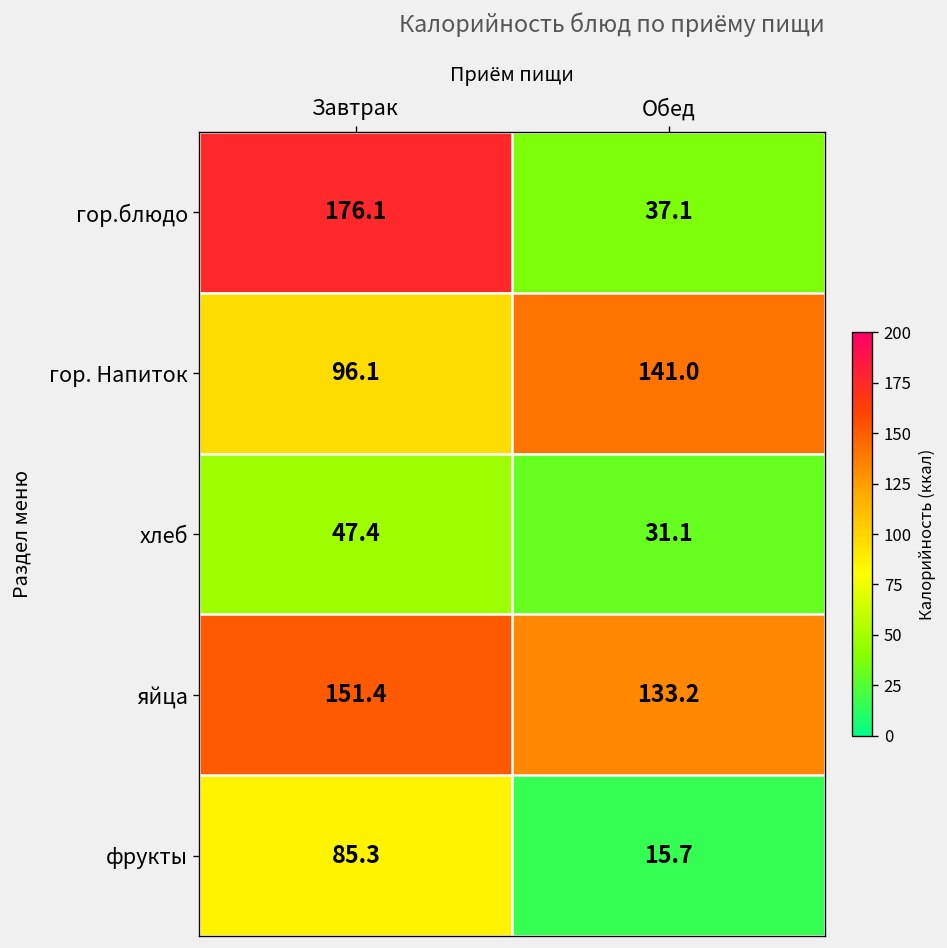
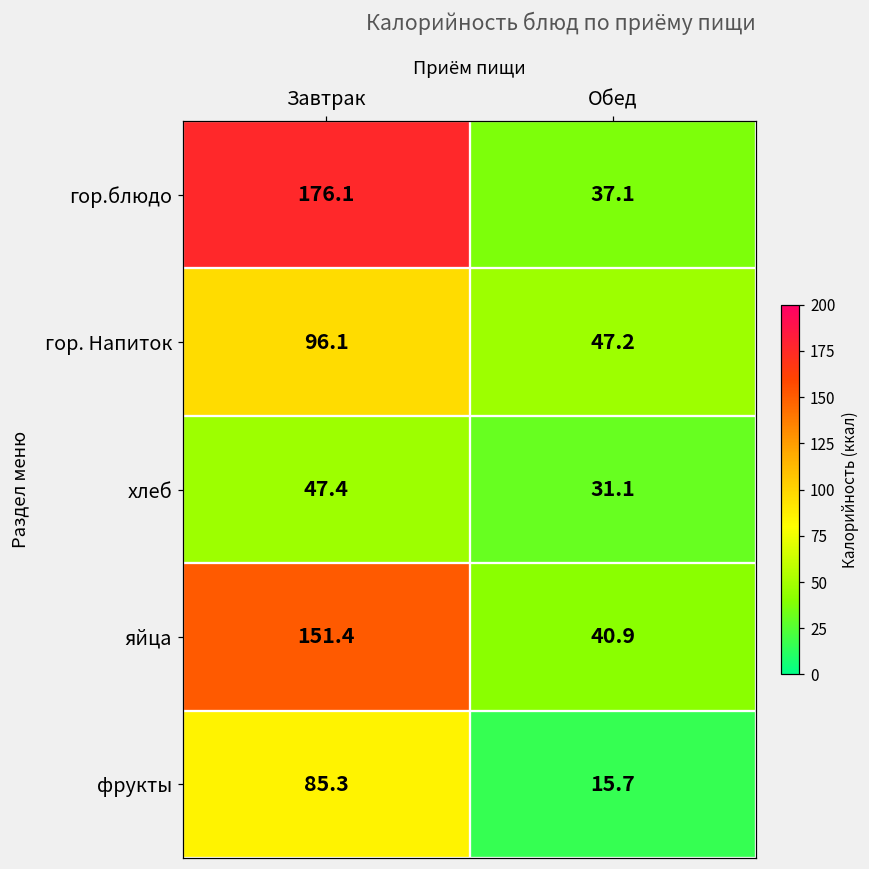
  {
    "гор.блюдо": {
      "Завтрак": 176.1,
      "Обед": 37.1
    },
    "гор. Напиток": {
      "Завтрак": 96.1,
-     "Обед": 141.0
+     "Обед": 47.2
    },
    "хлеб": {
      "Завтрак": 47.4,
      "Обед": 31.1
    },
    "яйца": {
      "Завтрак": 151.4,
-     "Обед": 133.2
+     "Обед": 40.9
    },
    "фрукты": {
      "Завтрак": 85.3,
      "Обед": 15.7
    }
  }
